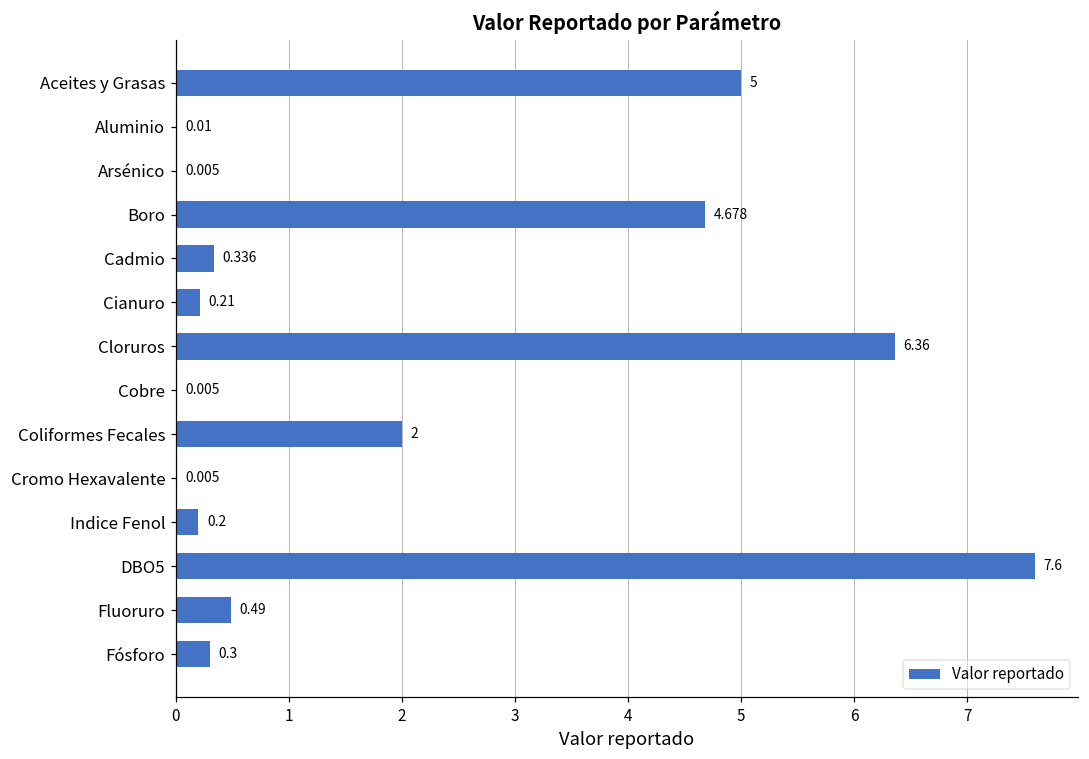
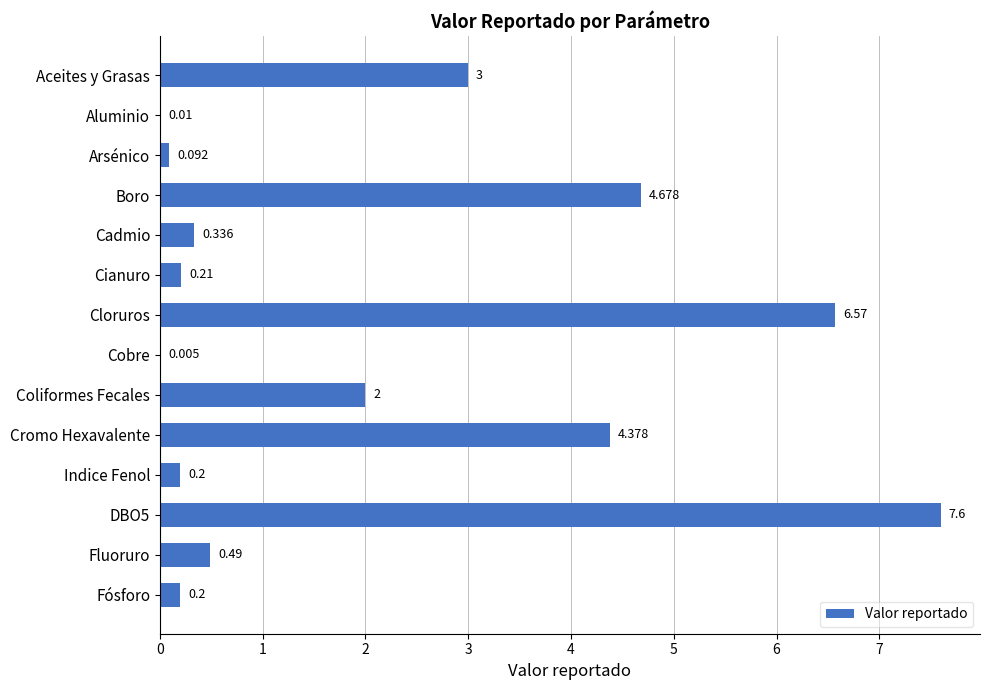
  {
-   "Aceites y Grasas": 5,
+   "Aceites y Grasas": 3,
    "Aluminio": 0.01,
-   "Arsénico": 0.005,
+   "Arsénico": 0.092,
    "Boro": 4.678,
    "Cadmio": 0.336,
    "Cianuro": 0.21,
-   "Cloruros": 6.36,
+   "Cloruros": 6.57,
    "Cobre": 0.005,
    "Coliformes Fecales": 2,
-   "Cromo Hexavalente": 0.005,
+   "Cromo Hexavalente": 4.378,
    "Indice Fenol": 0.2,
    "DBO5": 7.6,
    "Fluoruro": 0.49,
-   "Fósforo": 0.3
+   "Fósforo": 0.2
  }
